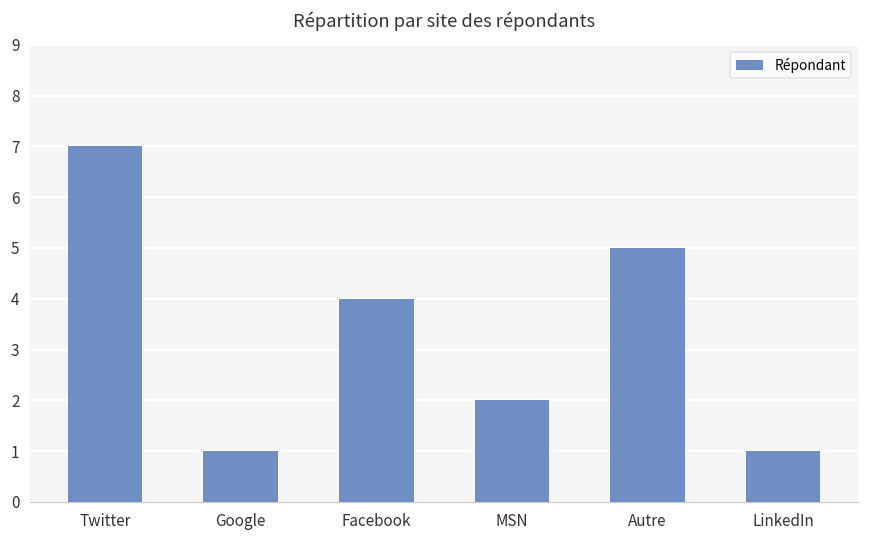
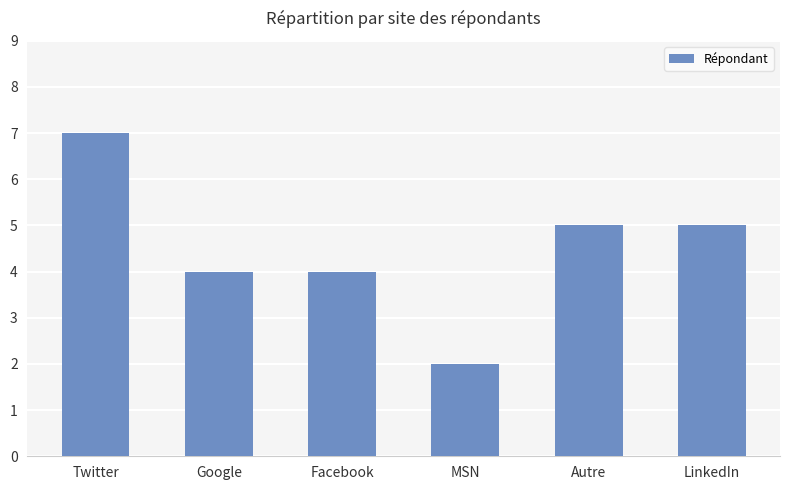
  {
    "Twitter": 7,
-   "Google": 1,
+   "Google": 4,
    "Facebook": 4,
    "MSN": 2,
    "Autre": 5,
-   "LinkedIn": 1
+   "LinkedIn": 5
  }
